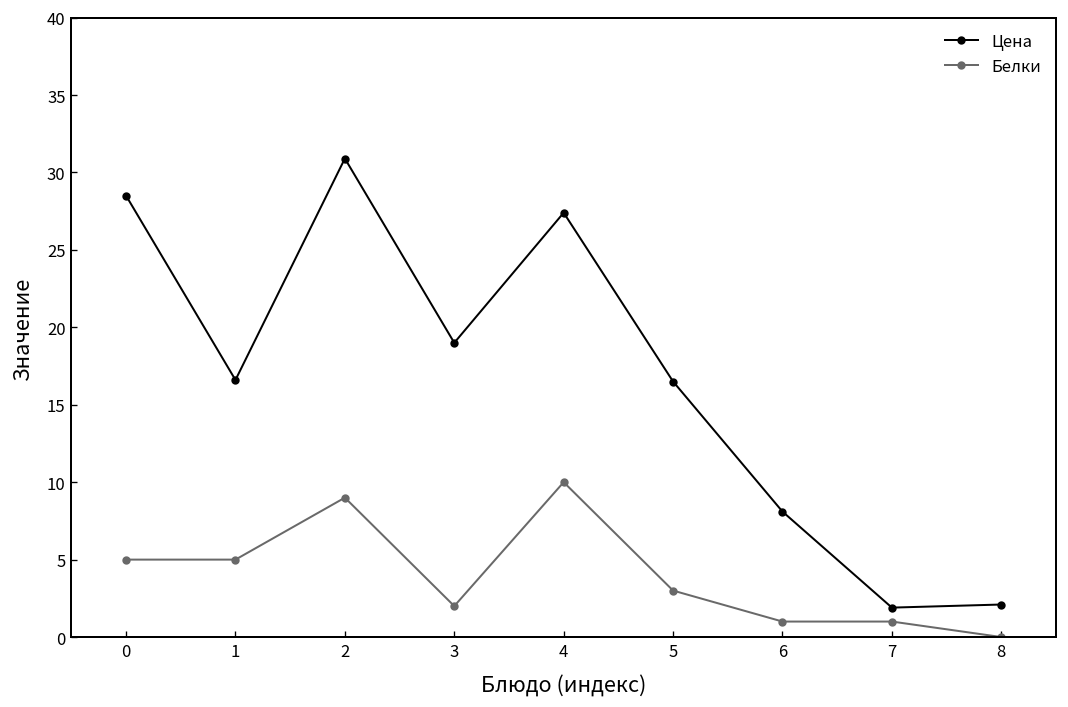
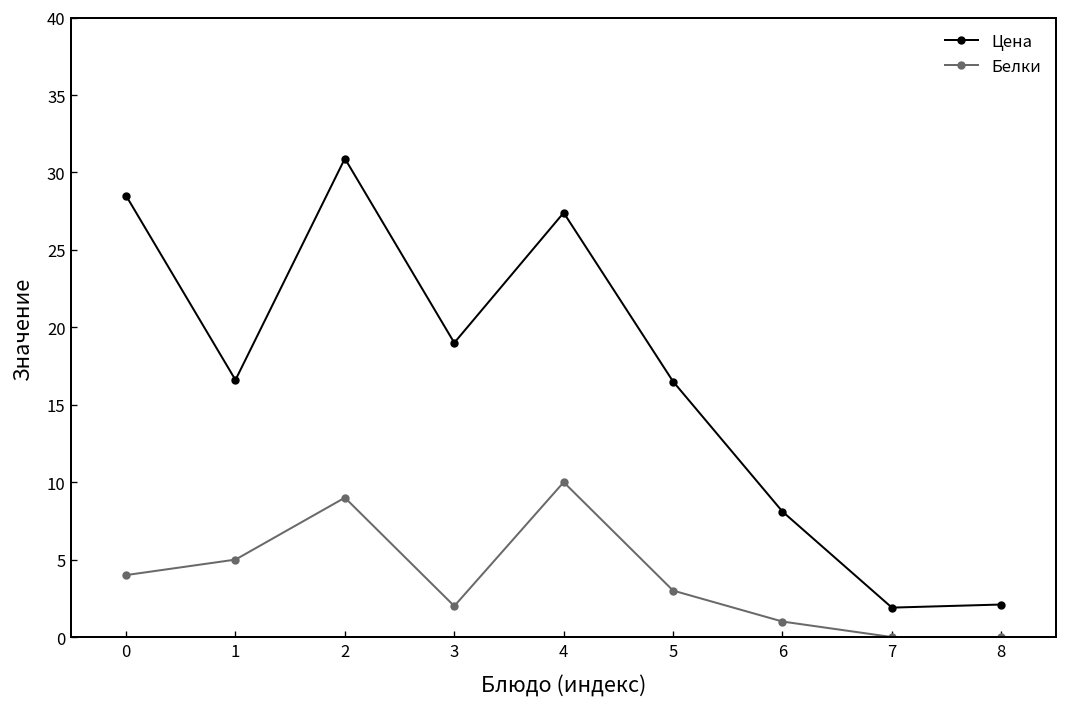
  {
    "Цена": {
      "0": 28.5,
      "1": 16.6,
      "2": 31,
      "3": 19,
      "4": 27.4,
      "5": 16.5,
      "6": 8,
      "7": 2,
      "8": 2
    },
    "Белки": {
-     "0": 5,
+     "0": 4,
      "1": 5,
      "2": 9,
      "3": 2,
      "4": 10,
      "5": 3,
      "6": 1,
-     "7": 1,
+     "7": 0,
      "8": 0
    }
  }
